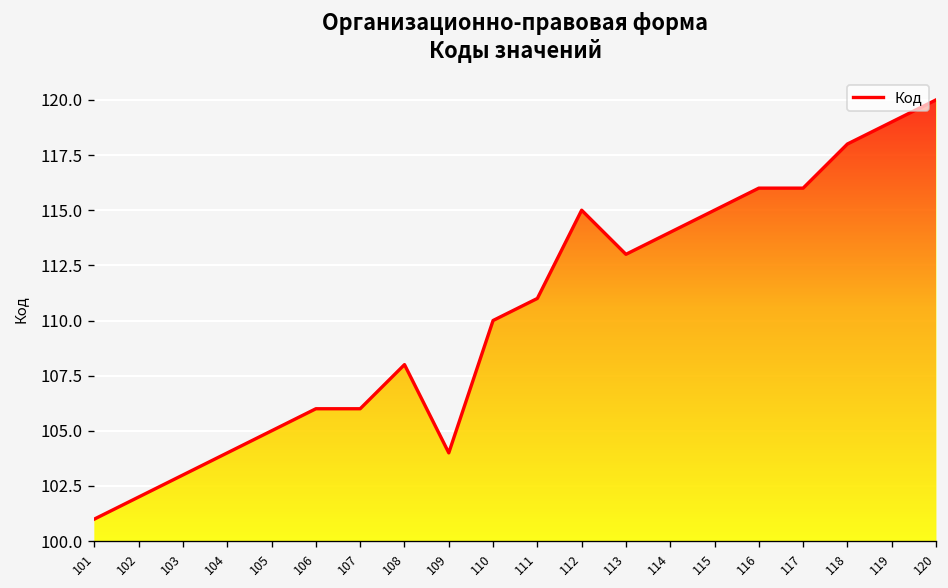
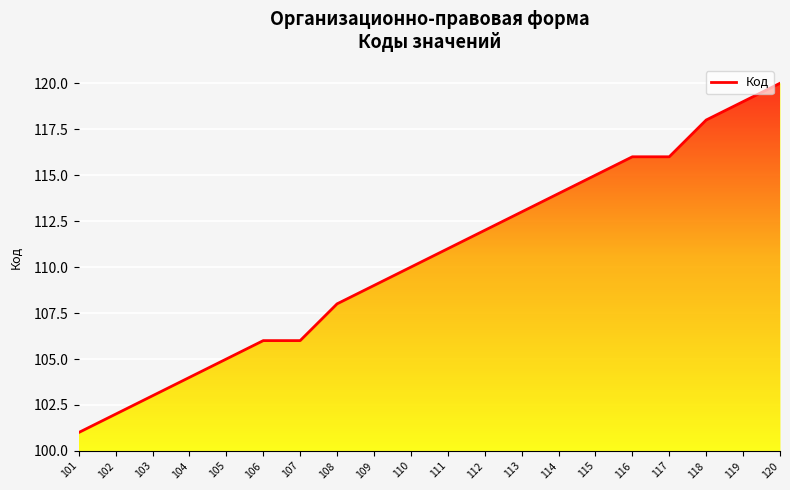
  {
    "101": 101,
    "102": 102,
    "103": 103,
    "104": 104,
    "105": 105,
    "106": 106,
    "107": 106,
    "108": 108,
-   "109": 104,
+   "109": 109,
    "110": 110,
    "111": 111,
-   "112": 115,
+   "112": 112,
    "113": 113,
    "114": 114,
    "115": 115,
    "116": 116,
    "117": 116,
    "118": 118,
    "119": 119,
    "120": 120
  }
